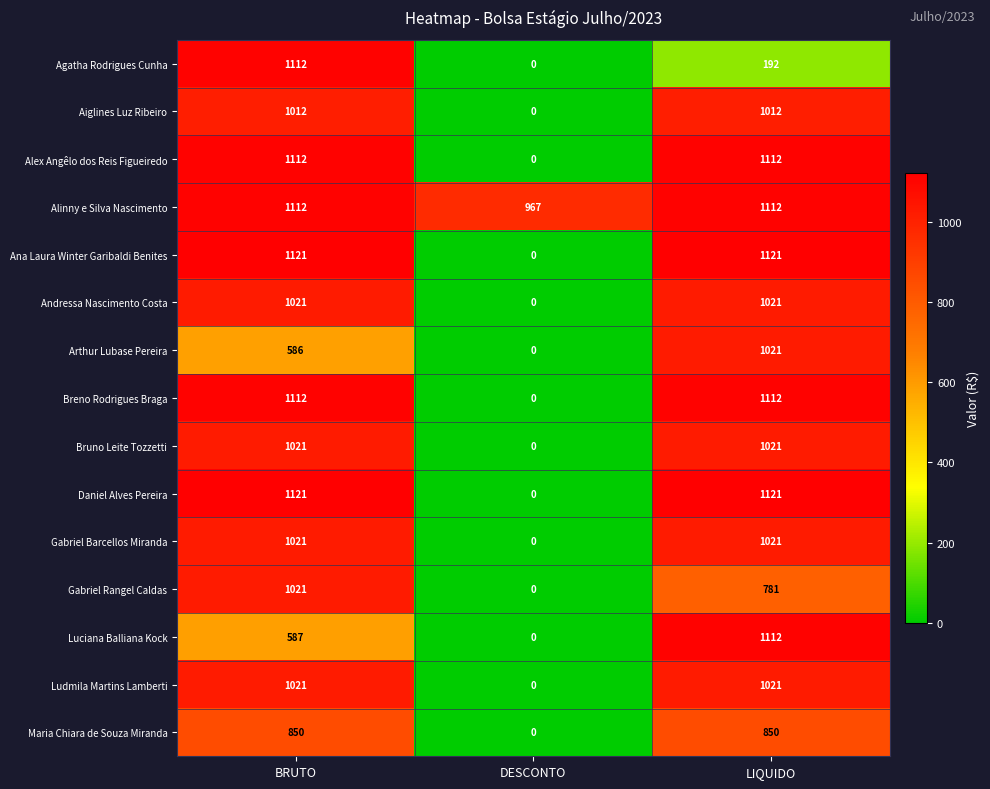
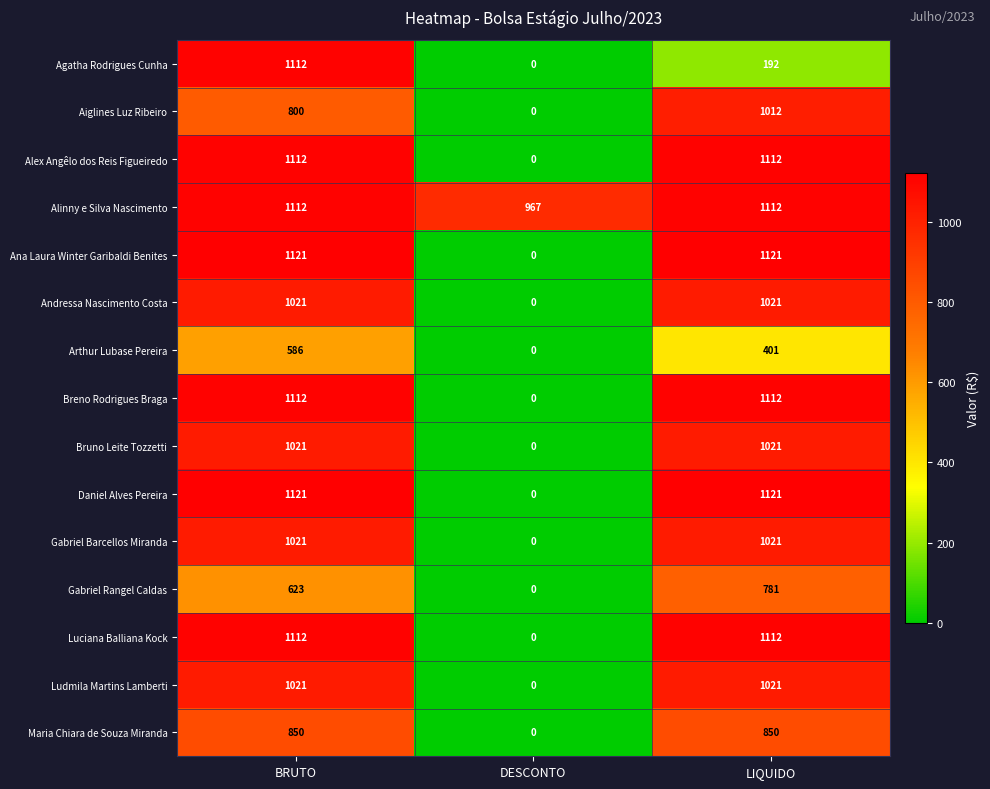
  {
    "Agatha Rodrigues Cunha": {
      "BRUTO": 1112,
      "DESCONTO": 0,
      "LIQUIDO": 192
    },
    "Aiglines Luz Ribeiro": {
-     "BRUTO": 1012,
+     "BRUTO": 800,
      "DESCONTO": 0,
      "LIQUIDO": 1012
    },
    "Alex Angêlo dos Reis Figueiredo": {
      "BRUTO": 1112,
      "DESCONTO": 0,
      "LIQUIDO": 1112
    },
    "Alinny e Silva Nascimento": {
      "BRUTO": 1112,
      "DESCONTO": 967,
      "LIQUIDO": 1112
    },
    "Ana Laura Winter Garibaldi Benites": {
      "BRUTO": 1121,
      "DESCONTO": 0,
      "LIQUIDO": 1121
    },
    "Andressa Nascimento Costa": {
      "BRUTO": 1021,
      "DESCONTO": 0,
      "LIQUIDO": 1021
    },
    "Arthur Lubase Pereira": {
      "BRUTO": 586,
      "DESCONTO": 0,
-     "LIQUIDO": 1021
+     "LIQUIDO": 401
    },
    "Breno Rodrigues Braga": {
      "BRUTO": 1112,
      "DESCONTO": 0,
      "LIQUIDO": 1112
    },
    "Bruno Leite Tozzetti": {
      "BRUTO": 1021,
      "DESCONTO": 0,
      "LIQUIDO": 1021
    },
    "Daniel Alves Pereira": {
      "BRUTO": 1121,
      "DESCONTO": 0,
      "LIQUIDO": 1121
    },
    "Gabriel Barcellos Miranda": {
      "BRUTO": 1021,
      "DESCONTO": 0,
      "LIQUIDO": 1021
    },
    "Gabriel Rangel Caldas": {
-     "BRUTO": 1021,
+     "BRUTO": 623,
      "DESCONTO": 0,
      "LIQUIDO": 781
    },
    "Luciana Balliana Kock": {
-     "BRUTO": 587,
+     "BRUTO": 1112,
      "DESCONTO": 0,
      "LIQUIDO": 1112
    },
    "Ludmila Martins Lamberti": {
      "BRUTO": 1021,
      "DESCONTO": 0,
      "LIQUIDO": 1021
    },
    "Maria Chiara de Souza Miranda": {
      "BRUTO": 850,
      "DESCONTO": 0,
      "LIQUIDO": 850
    }
  }
